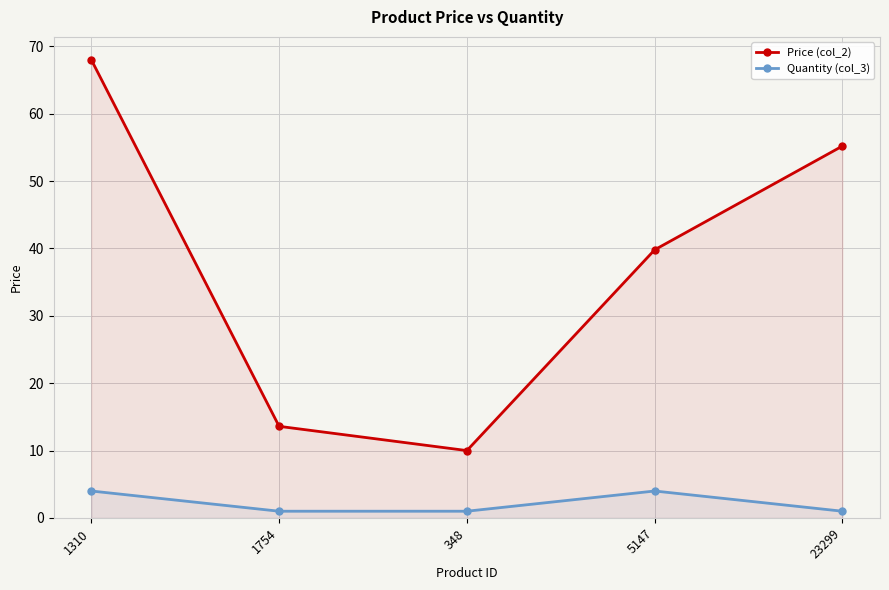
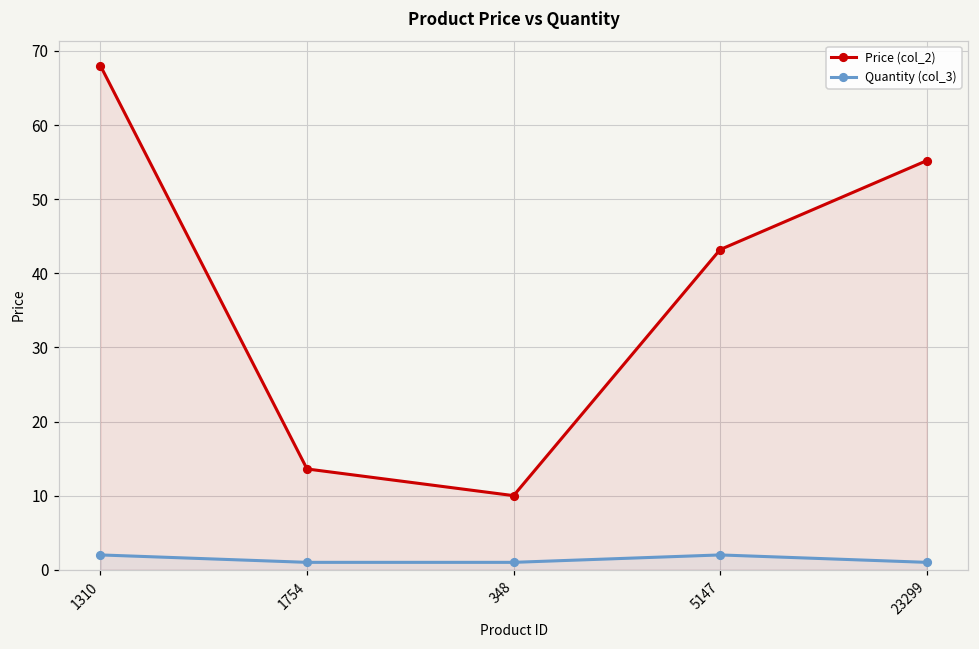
  {
    "Price (col_2)": {
      "1310": 68,
      "1754": 14,
      "348": 10,
-     "5147": 40,
+     "5147": 43,
      "23299": 55
    },
    "Quantity (col_3)": {
-     "1310": 4,
+     "1310": 2,
      "1754": 1,
      "348": 1,
-     "5147": 4,
+     "5147": 2,
      "23299": 1
    }
  }
